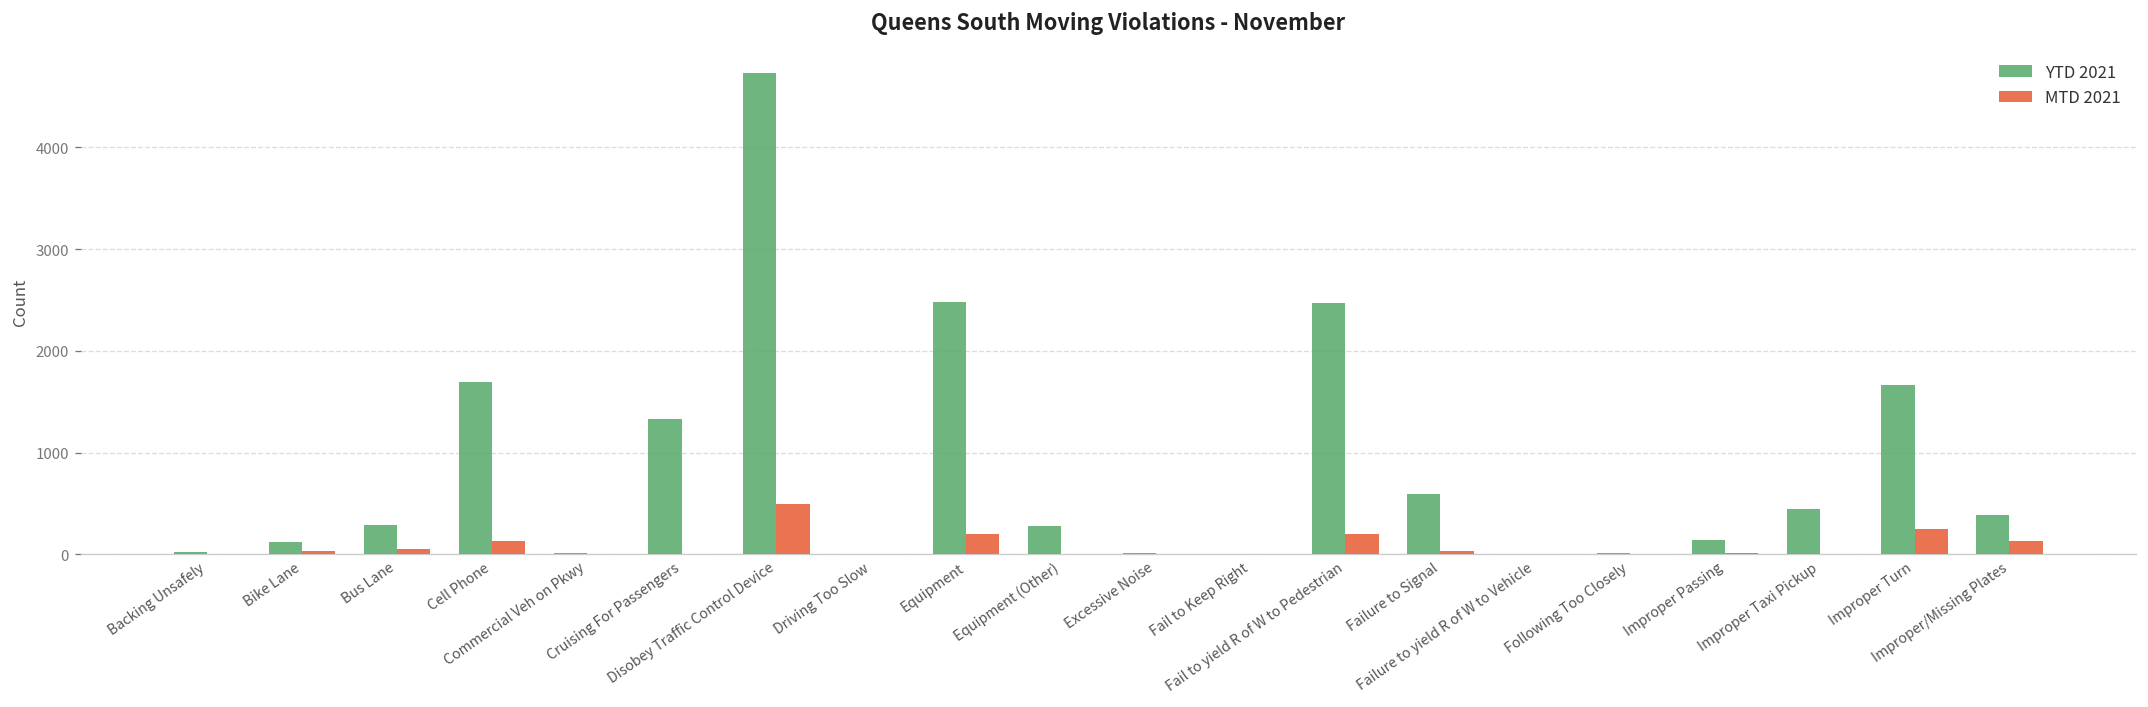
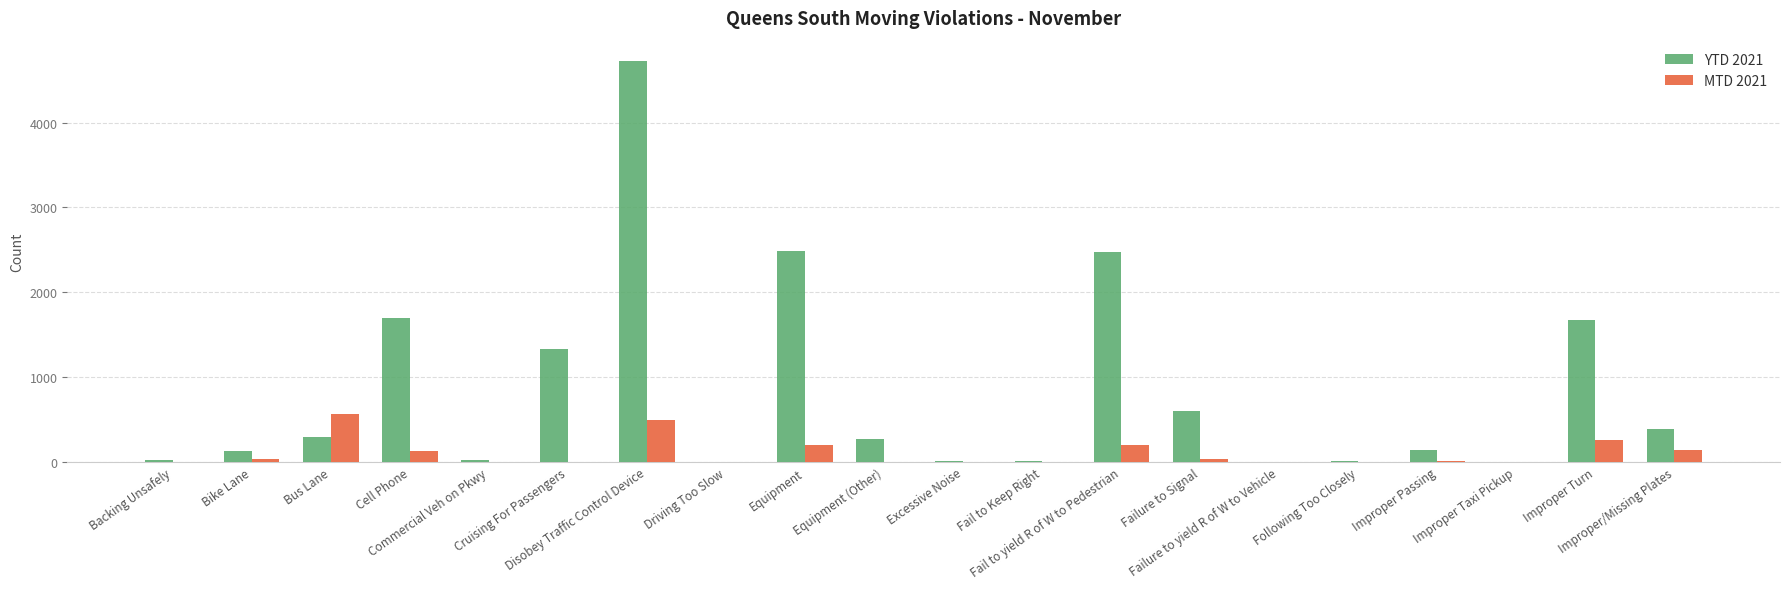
  {
    "YTD 2021": {
      "Bike Lane": 100,
      "Bus Lane": 300,
      "Cell Phone": 1700,
      "Cruising For Passengers": 1300,
      "Disobey Traffic Control Device": 4700,
      "Equipment": 2500,
      "Equipment (Other)": 300,
      "Fail to yield R of W to Pedestrian": 2500,
      "Failure to Signal": 600,
      "Failure to yield R of W to Vehicle": 0,
      "Improper Passing": 100,
-     "Improper Taxi Pickup": 400,
+     "Improper Taxi Pickup": 0,
      "Improper Turn": 1700,
      "Improper/Missing Plates": 400
    },
    "MTD 2021": {
-     "Bus Lane": 100,
+     "Bus Lane": 600,
      "Cell Phone": 100,
      "Cruising For Passengers": 0,
      "Disobey Traffic Control Device": 500,
      "Driving Too Slow": 0,
      "Equipment": 200,
      "Excessive Noise": 0,
      "Fail to Keep Right": 0,
      "Fail to yield R of W to Pedestrian": 200,
      "Failure to Signal": 0,
      "Failure to yield R of W to Vehicle": 0,
      "Following Too Closely": 0,
      "Improper Taxi Pickup": 0,
      "Improper Turn": 300,
      "Improper/Missing Plates": 100
    }
  }
